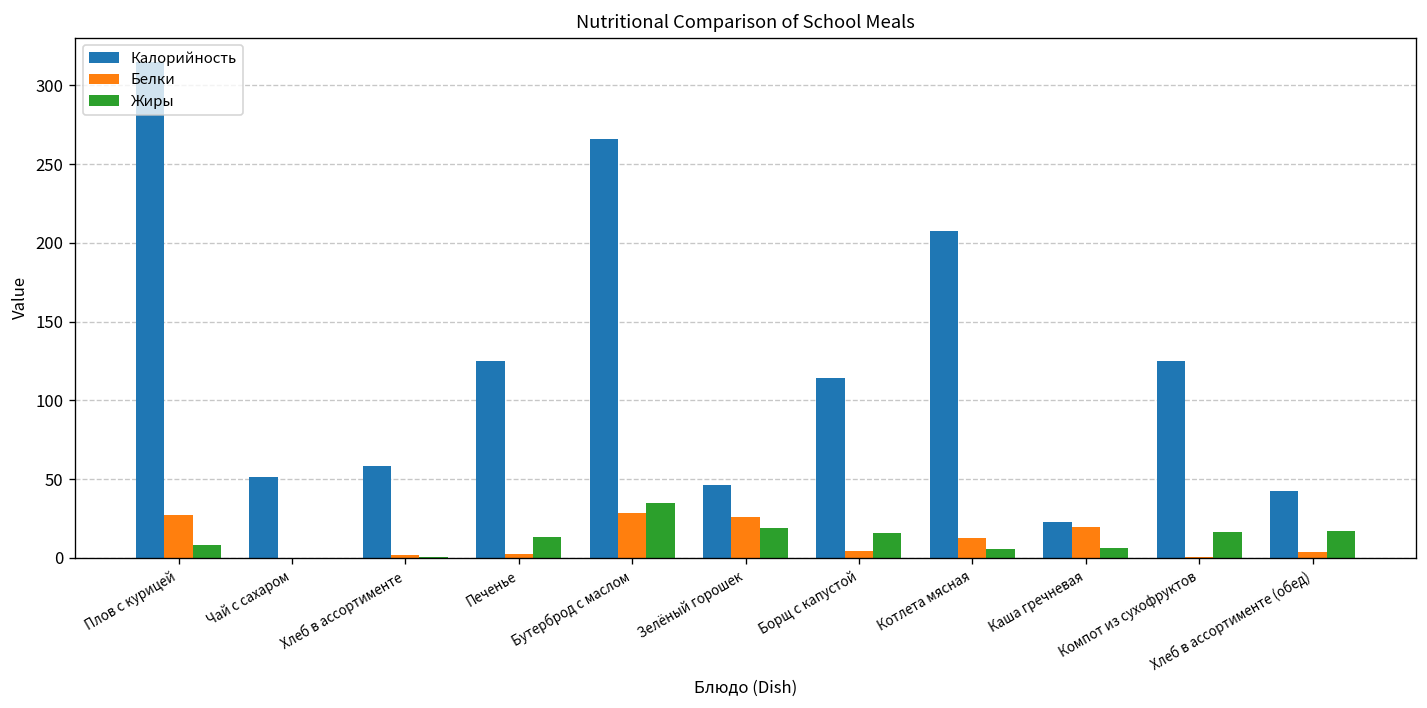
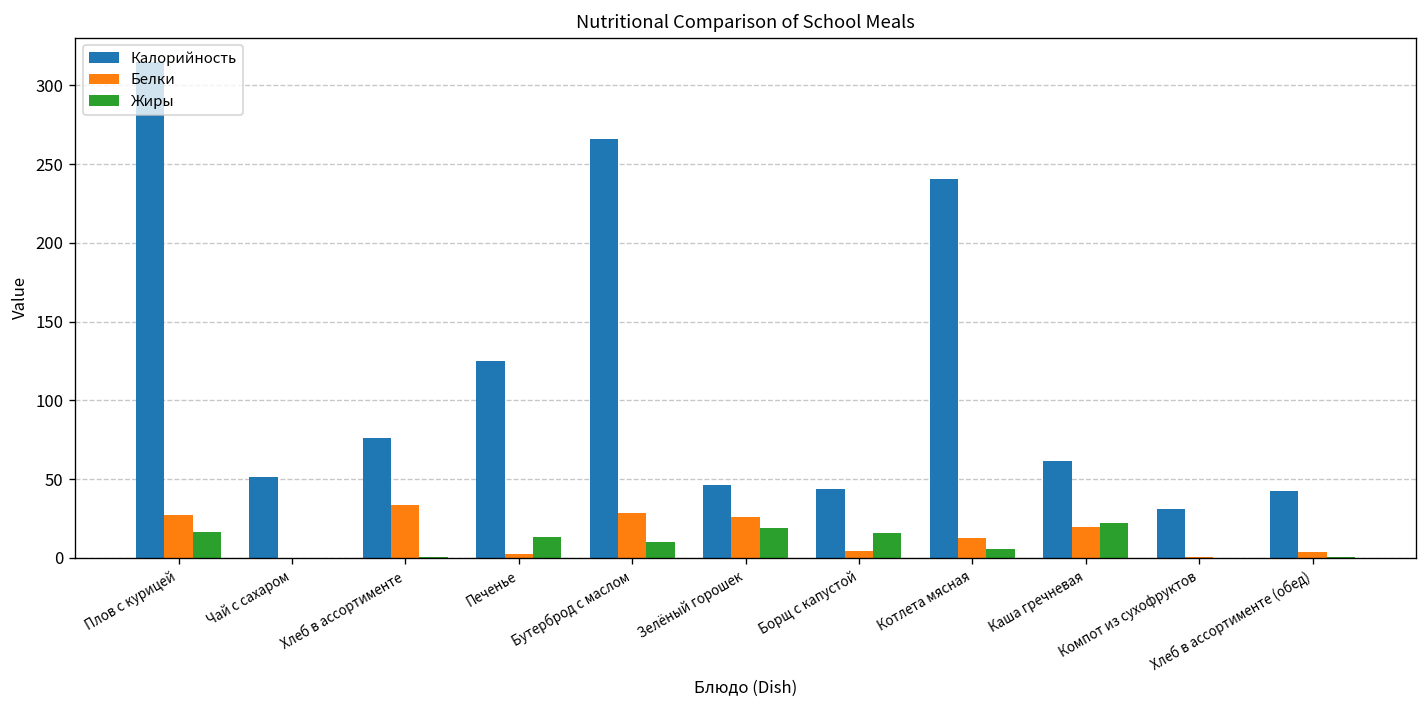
  {
    "Калорийность": {
      "Чай с сахаром": 52,
-     "Хлеб в ассортименте": 59,
+     "Хлеб в ассортименте": 76,
      "Печенье": 125,
      "Бутерброд с маслом": 266,
      "Зелёный горошек": 46,
-     "Борщ с капустой": 114,
-     "Котлета мясная": 208,
-     "Каша гречневая": 23,
-     "Компот из сухофруктов": 125,
+     "Борщ с капустой": 44,
+     "Котлета мясная": 240,
+     "Каша гречневая": 62,
+     "Компот из сухофруктов": 31,
      "Хлеб в ассортименте (обед)": 43
    },
    "Белки": {
      "Плов с курицей": 27,
-     "Хлеб в ассортименте": 2,
+     "Хлеб в ассортименте": 34,
      "Печенье": 2,
      "Бутерброд с маслом": 28,
      "Зелёный горошек": 26,
      "Борщ с капустой": 5,
      "Котлета мясная": 13,
      "Каша гречневая": 20,
      "Хлеб в ассортименте (обед)": 4
    },
    "Жиры": {
-     "Плов с курицей": 8,
+     "Плов с курицей": 17,
      "Чай с сахаром": 0,
      "Печенье": 14,
-     "Бутерброд с маслом": 35,
+     "Бутерброд с маслом": 10,
      "Зелёный горошек": 19,
      "Борщ с капустой": 16,
      "Котлета мясная": 6,
-     "Каша гречневая": 6,
-     "Компот из сухофруктов": 16,
-     "Хлеб в ассортименте (обед)": 17
+     "Каша гречневая": 22,
+     "Компот из сухофруктов": 0,
+     "Хлеб в ассортименте (обед)": 1
    }
  }
